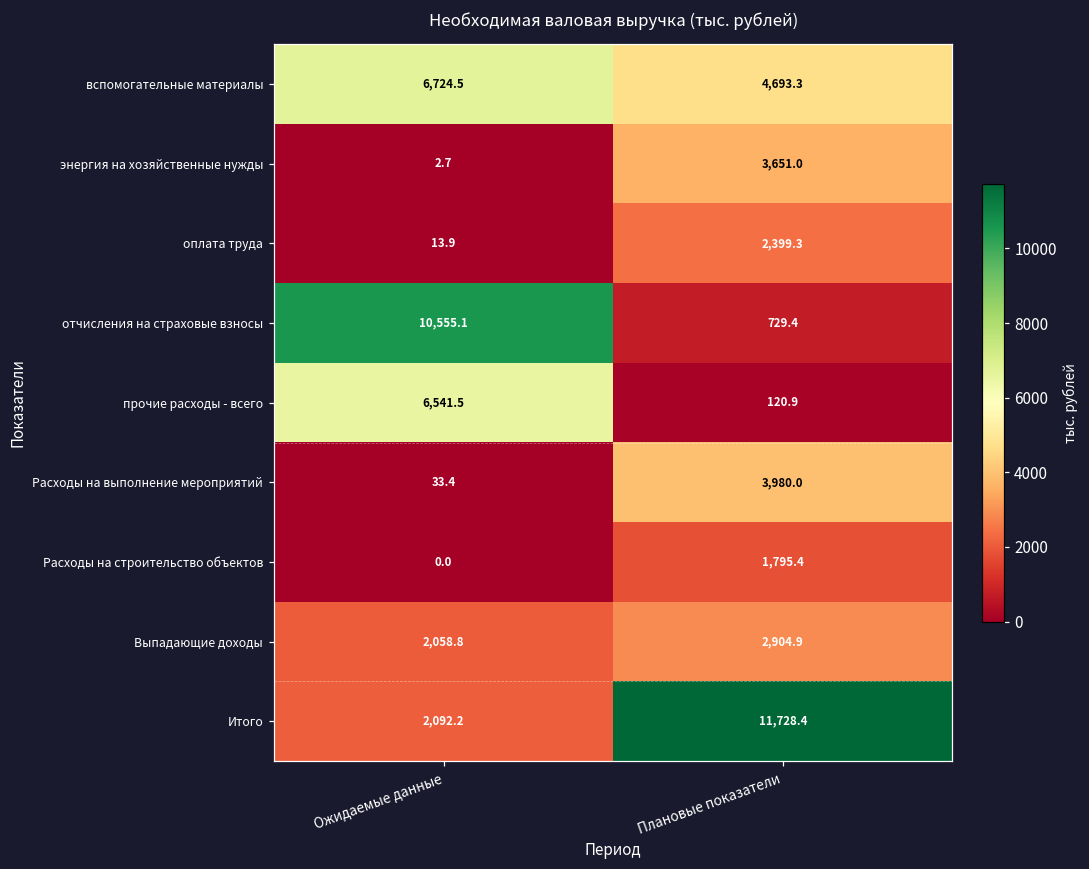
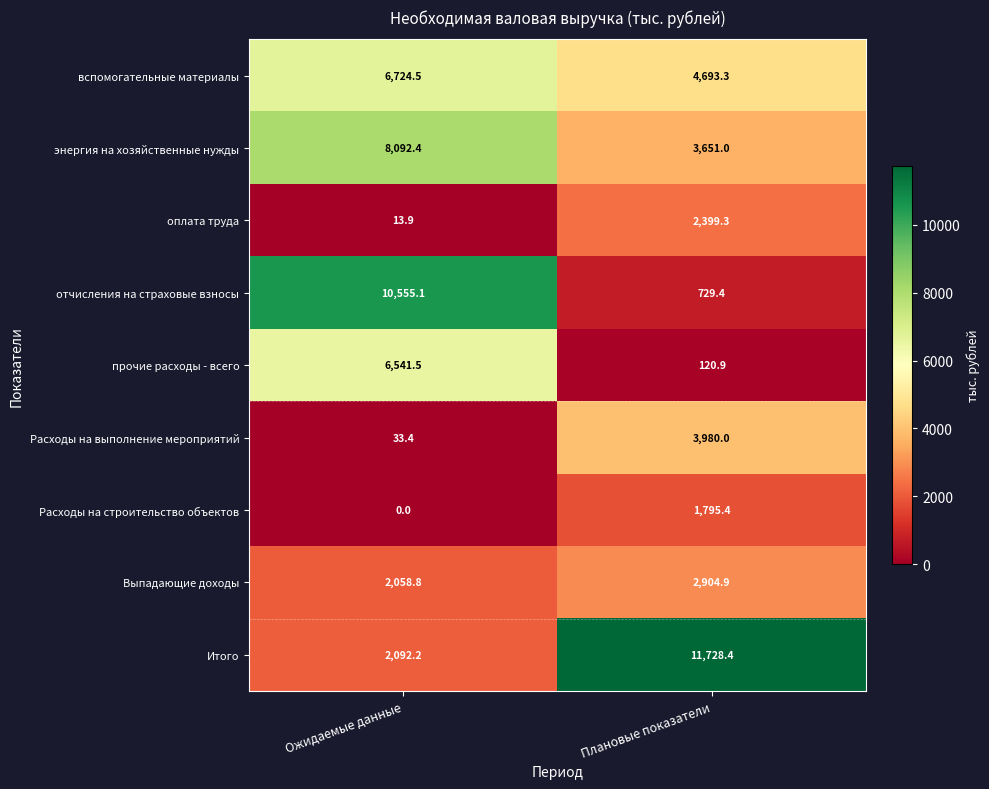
  {
    "вспомогательные материалы": {
      "Ожидаемые данные": "6,724.5",
      "Плановые показатели": "4,693.3"
    },
    "энергия на хозяйственные нужды": {
-     "Ожидаемые данные": "2.7",
+     "Ожидаемые данные": "8,092.4",
      "Плановые показатели": "3,651.0"
    },
    "оплата труда": {
      "Ожидаемые данные": "13.9",
      "Плановые показатели": "2,399.3"
    },
    "отчисления на страховые взносы": {
      "Ожидаемые данные": "10,555.1",
      "Плановые показатели": "729.4"
    },
    "прочие расходы - всего": {
      "Ожидаемые данные": "6,541.5",
      "Плановые показатели": "120.9"
    },
    "Расходы на выполнение мероприятий": {
      "Ожидаемые данные": "33.4",
      "Плановые показатели": "3,980.0"
    },
    "Расходы на строительство объектов": {
      "Ожидаемые данные": "0.0",
      "Плановые показатели": "1,795.4"
    },
    "Выпадающие доходы": {
      "Ожидаемые данные": "2,058.8",
      "Плановые показатели": "2,904.9"
    },
    "Итого": {
      "Ожидаемые данные": "2,092.2",
      "Плановые показатели": "11,728.4"
    }
  }
